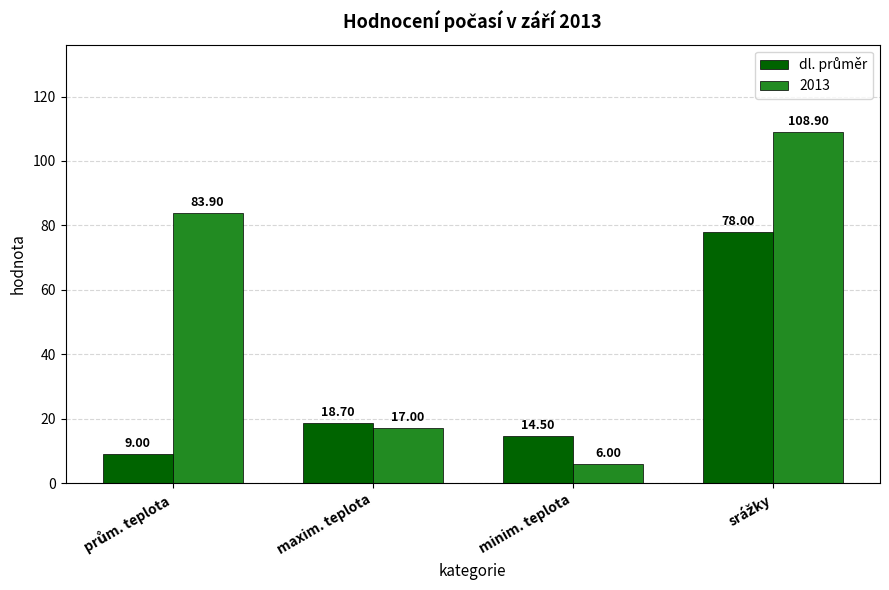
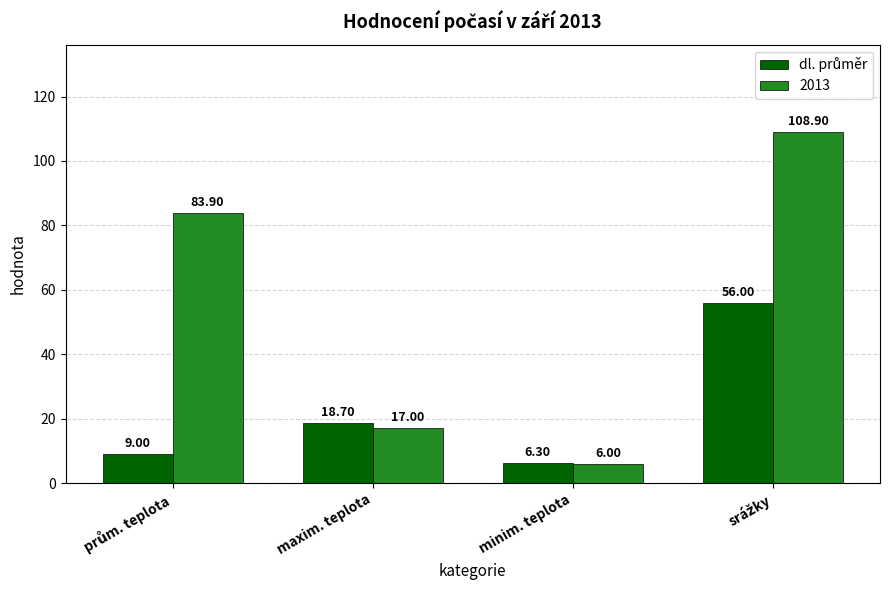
  {
    "dl. průměr": {
      "prům. teplota": 9.00,
      "maxim. teplota": 18.70,
-     "minim. teplota": 14.50,
-     "srážky": 78.00
+     "minim. teplota": 6.30,
+     "srážky": 56.00
    },
    "2013": {
      "prům. teplota": 83.90,
      "maxim. teplota": 17.00,
      "minim. teplota": 6.00,
      "srážky": 108.90
    }
  }
